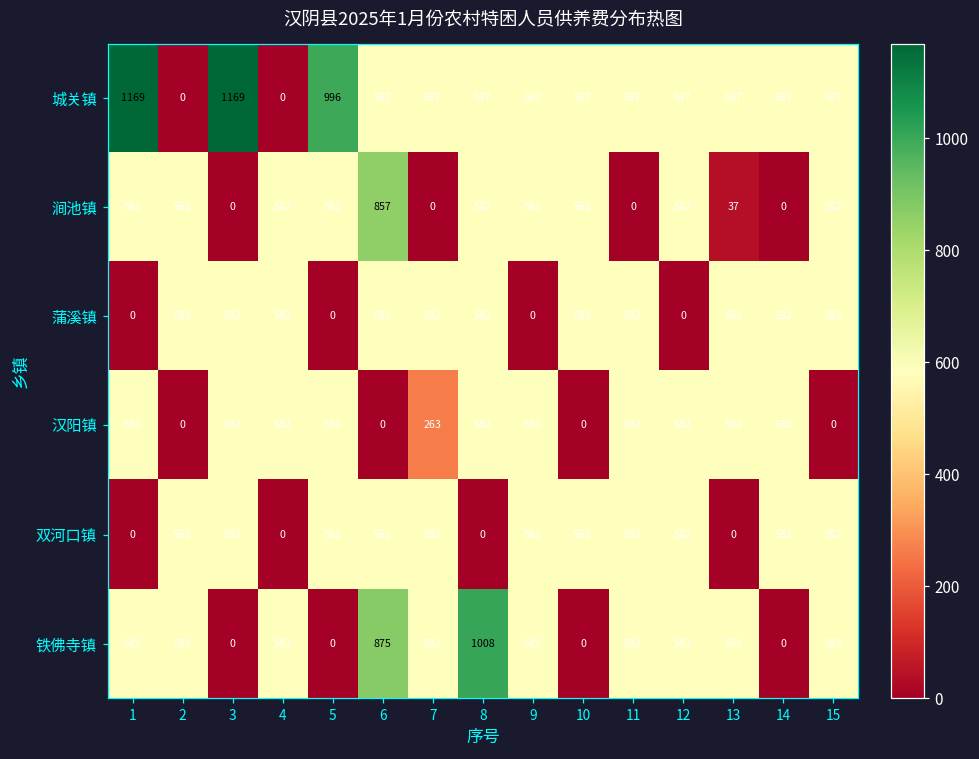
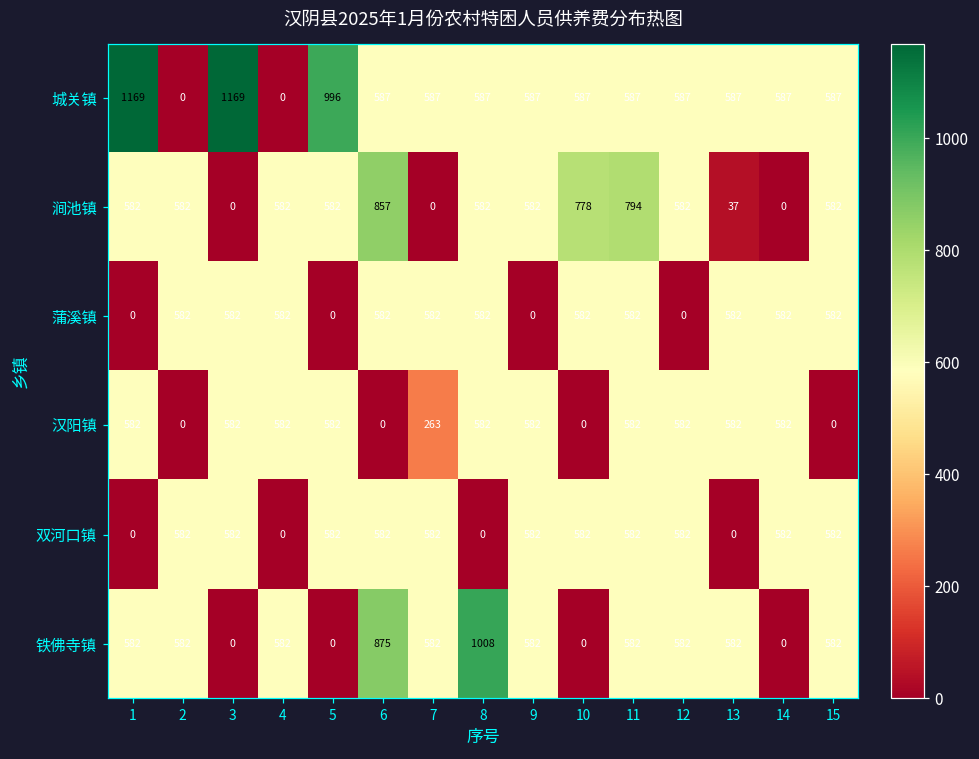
  {
    "城关镇": {
      "1": 1169,
      "2": 0,
      "3": 1169,
      "4": 0,
      "5": 996,
      "6": 587,
      "7": 587,
      "8": 587,
      "9": 587,
      "10": 587,
      "11": 587,
      "12": 587,
      "13": 587,
      "14": 587,
      "15": 587
    },
    "涧池镇": {
      "1": 582,
      "2": 582,
      "3": 0,
      "4": 582,
      "5": 582,
      "6": 857,
      "7": 0,
      "8": 582,
      "9": 582,
-     "10": 582,
-     "11": 0,
+     "10": 778,
+     "11": 794,
      "12": 582,
      "13": 37,
      "14": 0,
      "15": 582
    },
    "蒲溪镇": {
      "1": 0,
      "2": 582,
      "3": 582,
      "4": 582,
      "5": 0,
      "6": 582,
      "7": 582,
      "8": 582,
      "9": 0,
      "10": 582,
      "11": 582,
      "12": 0,
      "13": 582,
      "14": 582,
      "15": 582
    },
    "汉阳镇": {
      "1": 582,
      "2": 0,
      "3": 582,
      "4": 582,
      "5": 582,
      "6": 0,
      "7": 263,
      "8": 582,
      "9": 582,
      "10": 0,
      "11": 582,
      "12": 582,
      "13": 582,
      "14": 582,
      "15": 0
    },
    "双河口镇": {
      "1": 0,
      "2": 582,
      "3": 582,
      "4": 0,
      "5": 582,
      "6": 582,
      "7": 582,
      "8": 0,
      "9": 582,
      "10": 582,
      "11": 582,
      "12": 582,
      "13": 0,
      "14": 582,
      "15": 582
    },
    "铁佛寺镇": {
      "1": 582,
      "2": 582,
      "3": 0,
      "4": 582,
      "5": 0,
      "6": 875,
      "7": 582,
      "8": 1008,
      "9": 582,
      "10": 0,
      "11": 582,
      "12": 582,
      "13": 582,
      "14": 0,
      "15": 582
    }
  }
